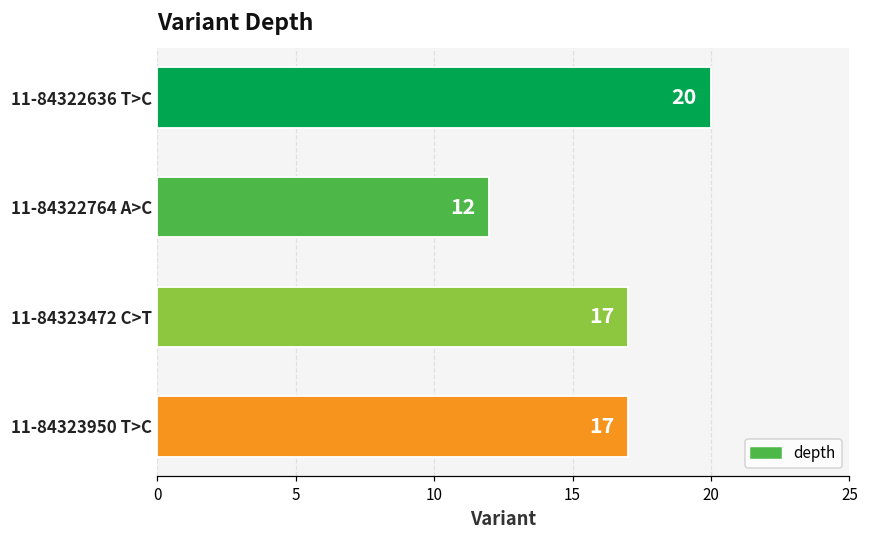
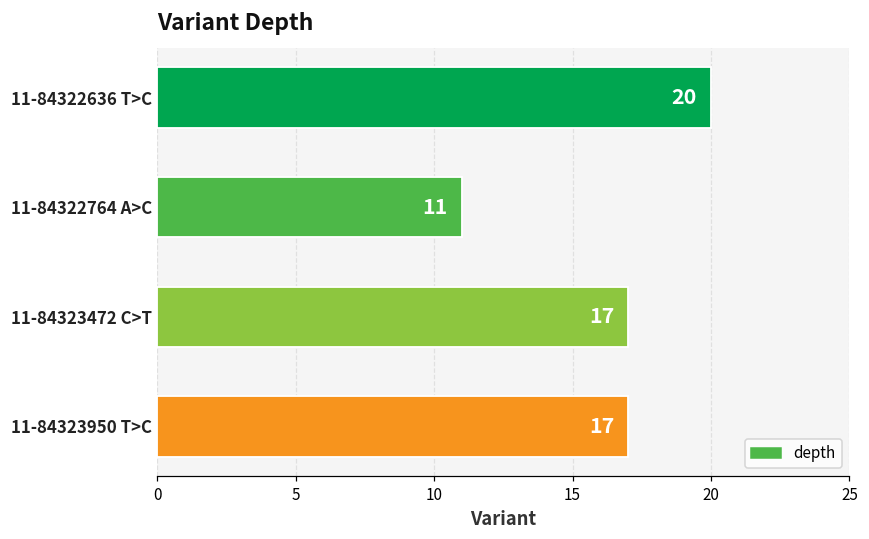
  {
    "11-84322636 T>C": 20,
-   "11-84322764 A>C": 12,
+   "11-84322764 A>C": 11,
    "11-84323472 C>T": 17,
    "11-84323950 T>C": 17
  }
